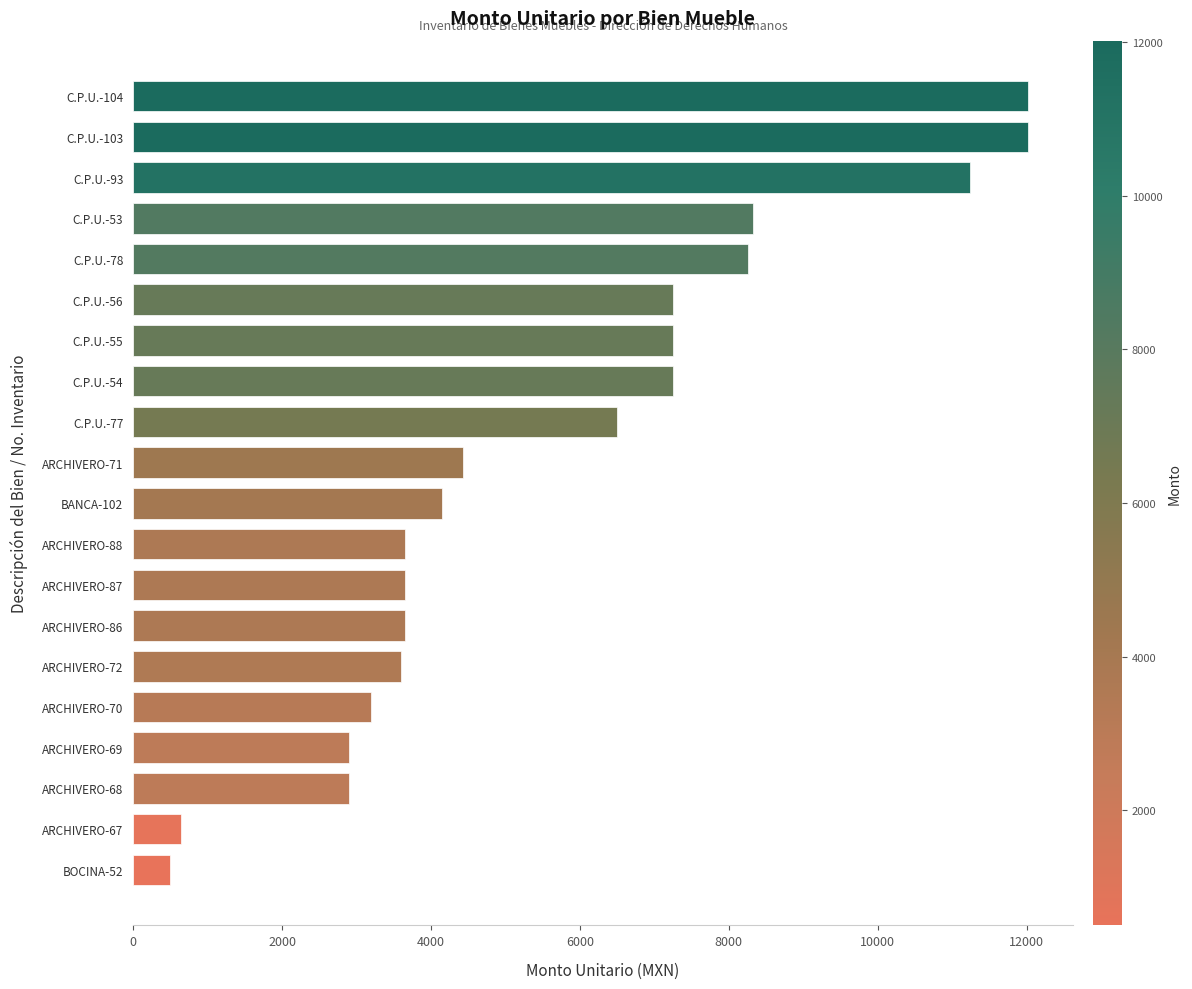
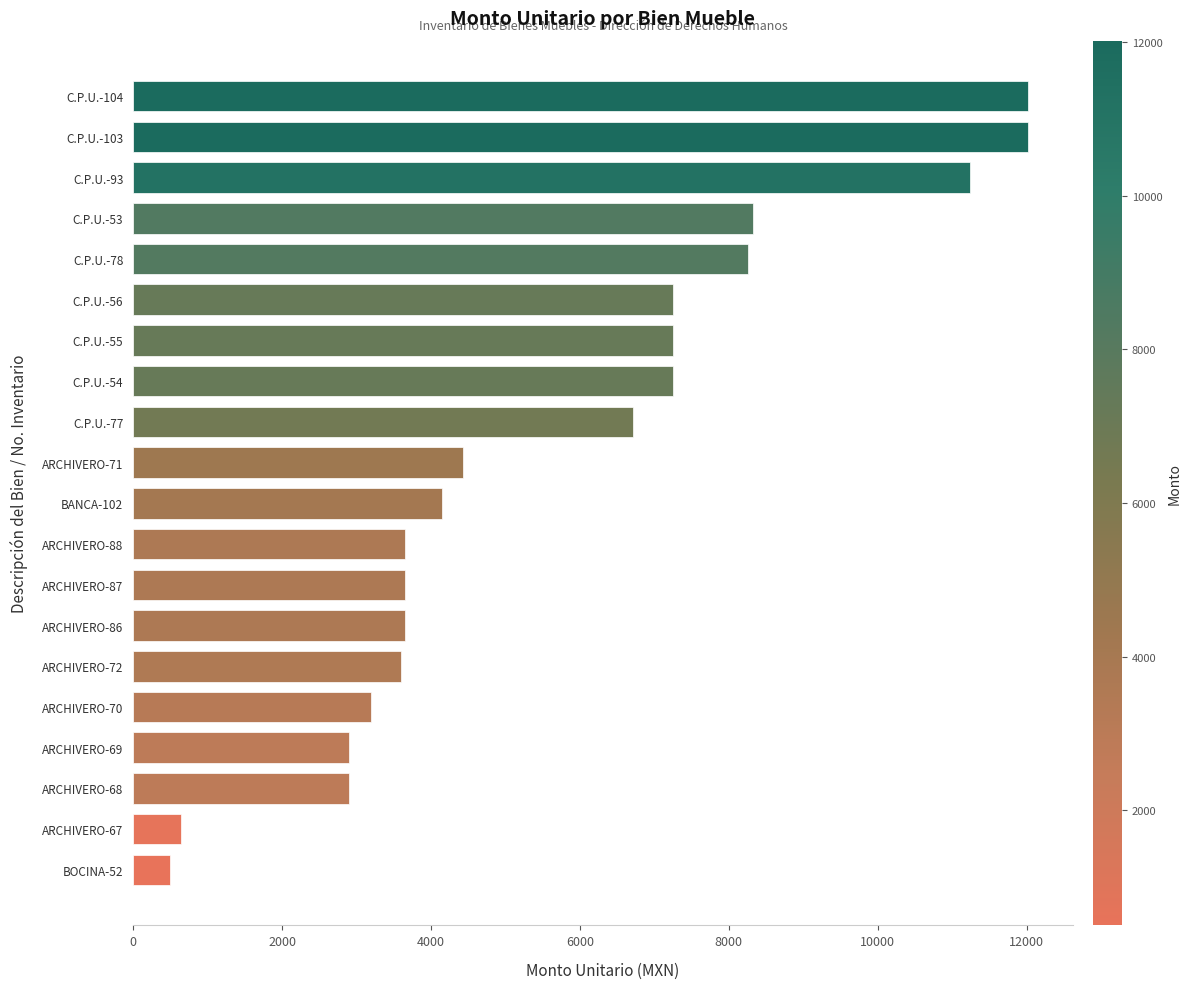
  {
    "C.P.U.-104": 12000,
    "C.P.U.-103": 12000,
    "C.P.U.-93": 11200,
    "C.P.U.-53": 8300,
    "C.P.U.-78": 8300,
    "C.P.U.-56": 7200,
    "C.P.U.-55": 7200,
    "C.P.U.-54": 7200,
-   "C.P.U.-77": 6500,
+   "C.P.U.-77": 6700,
    "ARCHIVERO-71": 4400,
    "BANCA-102": 4100,
    "ARCHIVERO-88": 3700,
    "ARCHIVERO-87": 3700,
    "ARCHIVERO-86": 3700,
    "ARCHIVERO-72": 3600,
    "ARCHIVERO-70": 3200,
    "ARCHIVERO-69": 2900,
    "ARCHIVERO-68": 2900,
    "ARCHIVERO-67": 700,
    "BOCINA-52": 500
  }
